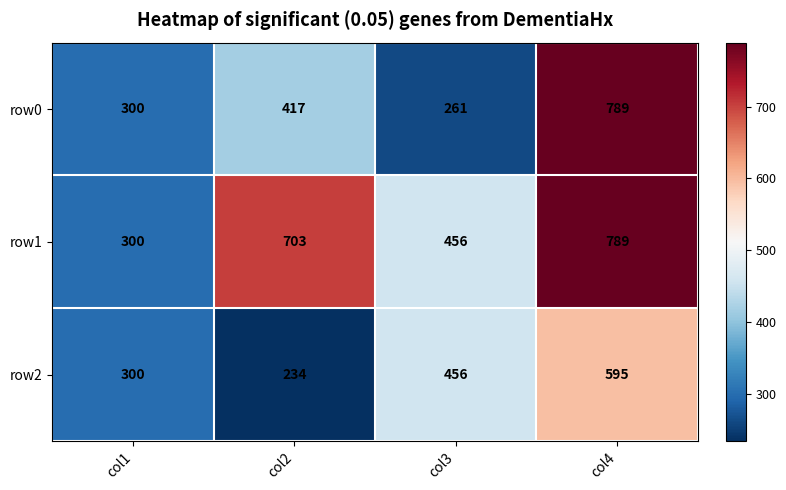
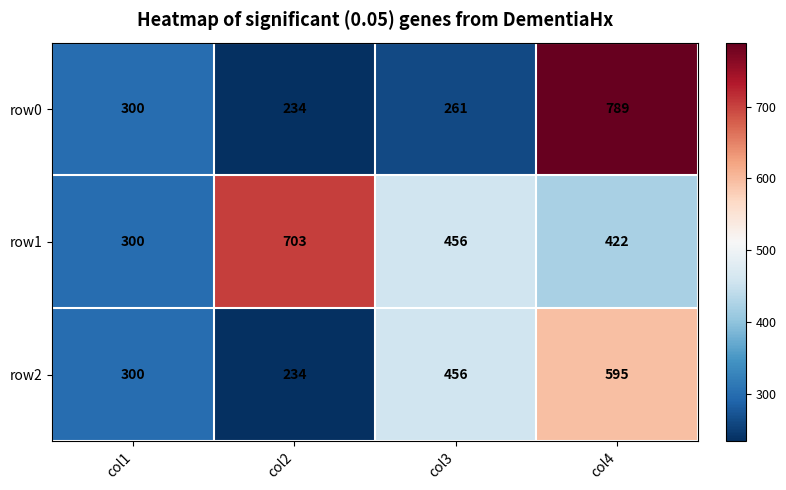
  {
    "row0": {
      "col1": 300,
-     "col2": 417,
+     "col2": 234,
      "col3": 261,
      "col4": 789
    },
    "row1": {
      "col1": 300,
      "col2": 703,
      "col3": 456,
-     "col4": 789
+     "col4": 422
    },
    "row2": {
      "col1": 300,
      "col2": 234,
      "col3": 456,
      "col4": 595
    }
  }
